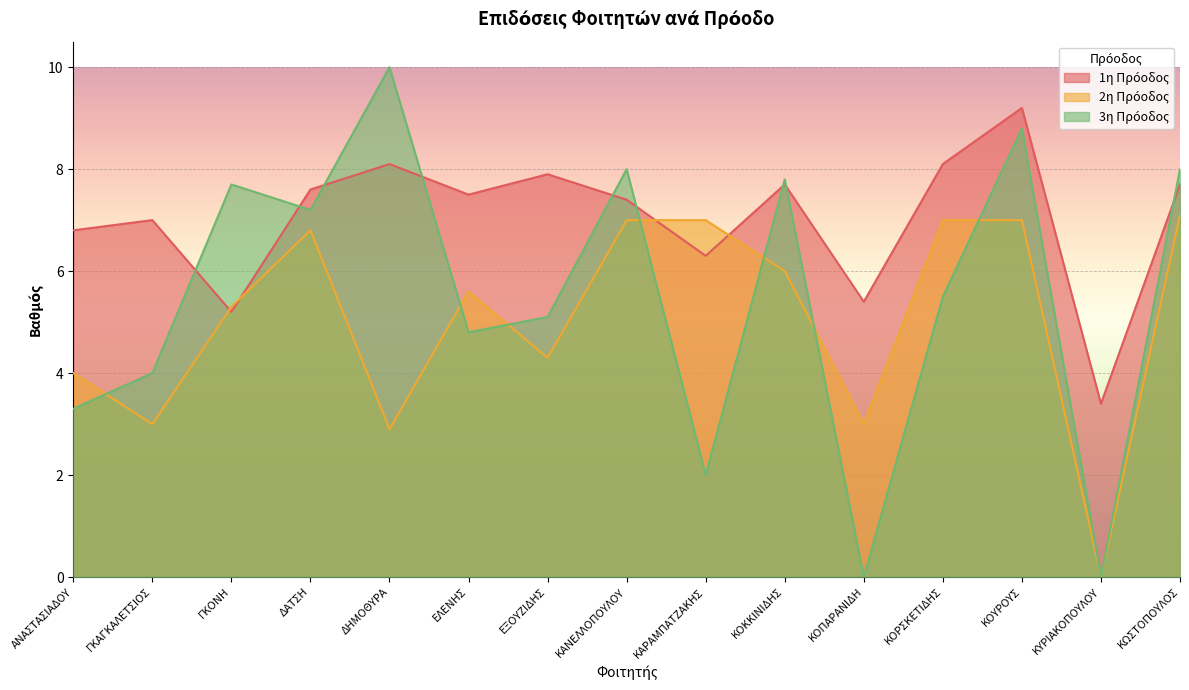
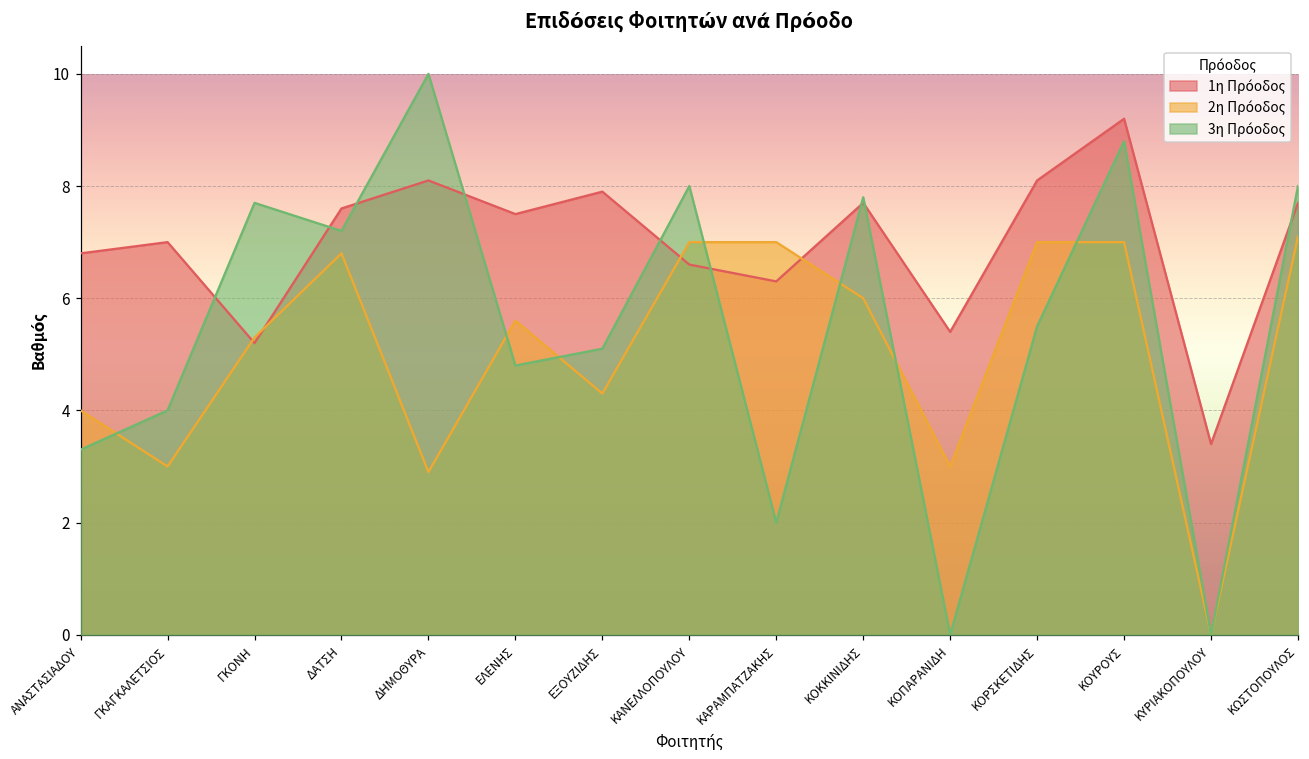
  {
    "1η Πρόοδος": {
      "ΑΝΑΣΤΑΣΙΑΔΟΥ": 6.8,
      "ΓΚΑΓΚΑΛΕΤΣΙΟΣ": 7.0,
      "ΓΚΟΝΗ": 5.2,
      "ΔΑΤΣΗ": 7.6,
      "ΔΗΜΟΘΥΡΑ": 8.1,
      "ΕΛΕΝΗΣ": 7.5,
      "ΕΞΟΥΖΙΔΗΣ": 7.9,
-     "ΚΑΝΕΛΛΟΠΟΥΛΟΥ": 7.4,
+     "ΚΑΝΕΛΛΟΠΟΥΛΟΥ": 6.6,
      "ΚΑΡΑΜΠΑΤΖΑΚΗΣ": 6.3,
      "ΚΟΚΚΙΝΙΔΗΣ": 7.7,
      "ΚΟΠΑΡΑΝΙΔΗ": 5.4,
      "ΚΟΡΣΚΕΤΙΔΗΣ": 8.1,
      "ΚΟΥΡΟΥΣ": 9.2,
      "ΚΥΡΙΑΚΟΠΟΥΛΟΥ": 3.4,
      "ΚΩΣΤΟΠΟΥΛΟΣ": 7.7
    },
    "2η Πρόοδος": {
      "ΑΝΑΣΤΑΣΙΑΔΟΥ": 4.0,
      "ΓΚΑΓΚΑΛΕΤΣΙΟΣ": 3.0,
      "ΓΚΟΝΗ": 5.3,
      "ΔΑΤΣΗ": 6.8,
      "ΔΗΜΟΘΥΡΑ": 2.9,
      "ΕΛΕΝΗΣ": 5.6,
      "ΕΞΟΥΖΙΔΗΣ": 4.3,
      "ΚΑΝΕΛΛΟΠΟΥΛΟΥ": 7.0,
      "ΚΑΡΑΜΠΑΤΖΑΚΗΣ": 7.0,
      "ΚΟΚΚΙΝΙΔΗΣ": 6.0,
      "ΚΟΠΑΡΑΝΙΔΗ": 3.0,
      "ΚΟΡΣΚΕΤΙΔΗΣ": 7.0,
      "ΚΟΥΡΟΥΣ": 7.0,
      "ΚΩΣΤΟΠΟΥΛΟΣ": 7.1
    },
    "3η Πρόοδος": {
      "ΑΝΑΣΤΑΣΙΑΔΟΥ": 3.3,
      "ΓΚΑΓΚΑΛΕΤΣΙΟΣ": 4.0,
      "ΓΚΟΝΗ": 7.7,
      "ΔΑΤΣΗ": 7.2,
      "ΔΗΜΟΘΥΡΑ": 10.0,
      "ΕΛΕΝΗΣ": 4.8,
      "ΕΞΟΥΖΙΔΗΣ": 5.1,
      "ΚΑΝΕΛΛΟΠΟΥΛΟΥ": 8.0,
      "ΚΑΡΑΜΠΑΤΖΑΚΗΣ": 2.0,
      "ΚΟΚΚΙΝΙΔΗΣ": 7.8,
      "ΚΟΠΑΡΑΝΙΔΗ": 0.0,
      "ΚΟΡΣΚΕΤΙΔΗΣ": 5.5,
      "ΚΟΥΡΟΥΣ": 8.8,
      "ΚΩΣΤΟΠΟΥΛΟΣ": 8.0
    }
  }
